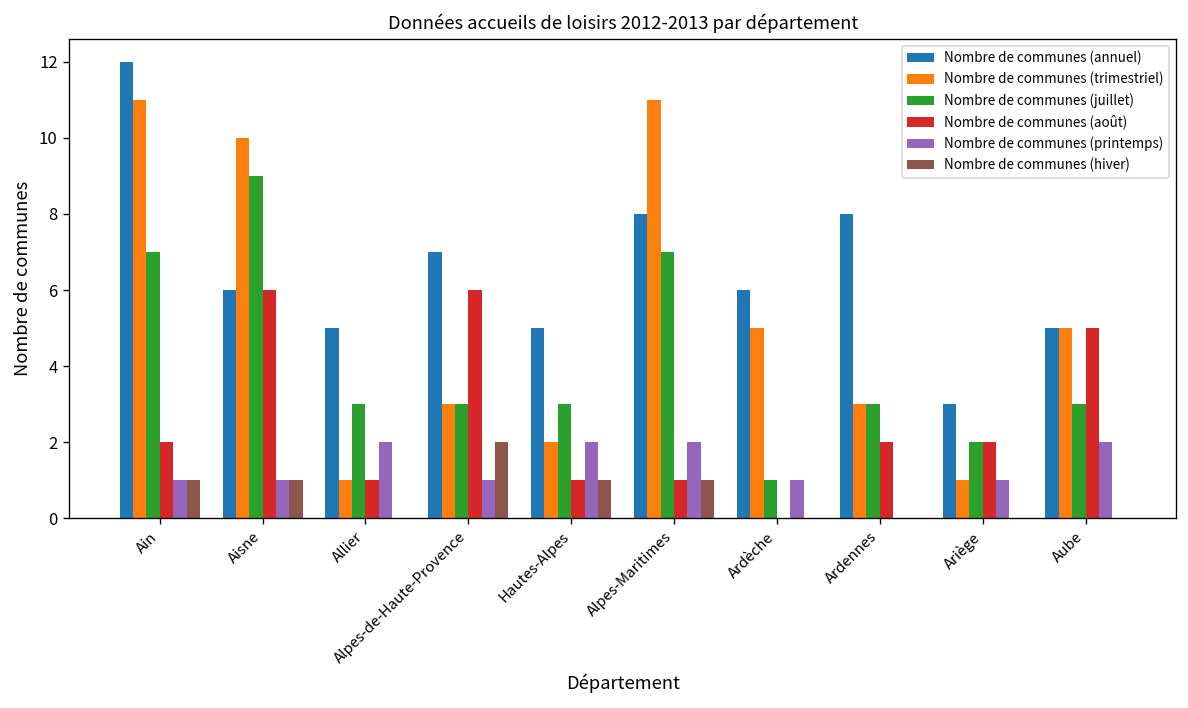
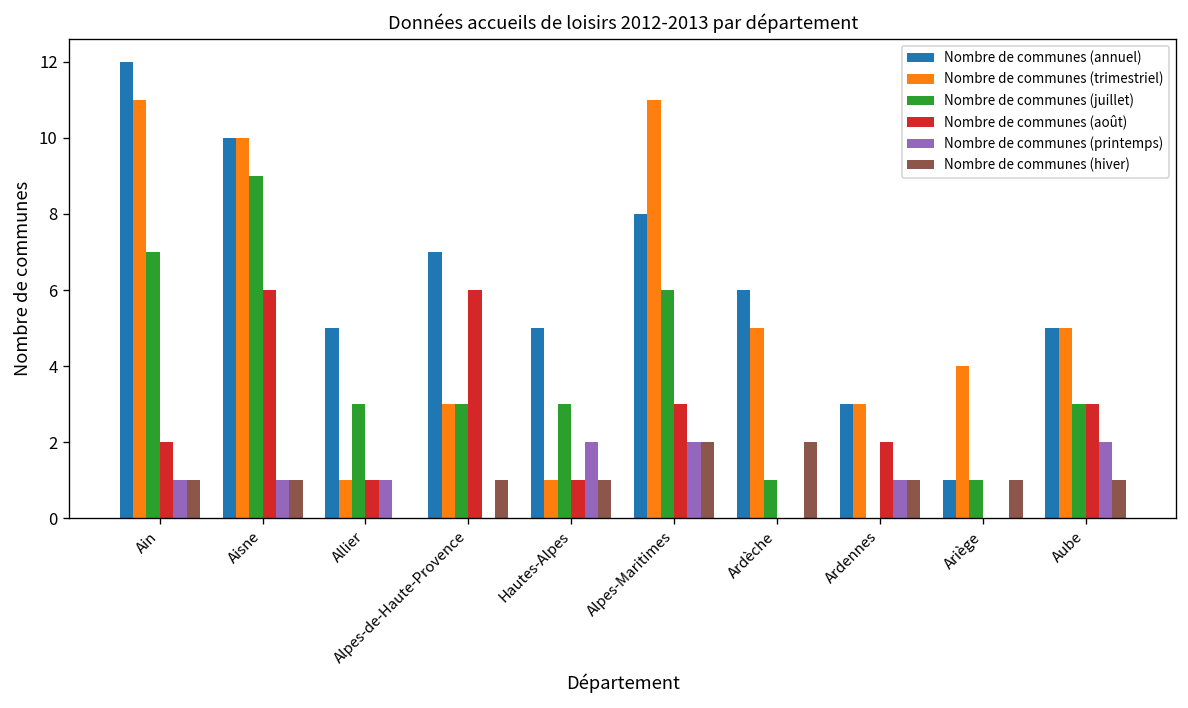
  {
    "Nombre de communes (annuel)": {
      "Ain": 12,
-     "Aisne": 6,
+     "Aisne": 10,
      "Allier": 5,
      "Alpes-de-Haute-Provence": 7,
      "Hautes-Alpes": 5,
      "Alpes-Maritimes": 8,
      "Ardèche": 6,
-     "Ardennes": 8,
-     "Ariège": 3,
+     "Ardennes": 3,
+     "Ariège": 1,
      "Aube": 5
    },
    "Nombre de communes (trimestriel)": {
      "Ain": 11,
      "Aisne": 10,
      "Allier": 1,
      "Alpes-de-Haute-Provence": 3,
-     "Hautes-Alpes": 2,
+     "Hautes-Alpes": 1,
      "Alpes-Maritimes": 11,
      "Ardèche": 5,
      "Ardennes": 3,
-     "Ariège": 1,
+     "Ariège": 4,
      "Aube": 5
    },
    "Nombre de communes (juillet)": {
      "Ain": 7,
      "Aisne": 9,
      "Allier": 3,
      "Alpes-de-Haute-Provence": 3,
      "Hautes-Alpes": 3,
-     "Alpes-Maritimes": 7,
+     "Alpes-Maritimes": 6,
      "Ardèche": 1,
-     "Ardennes": 3,
-     "Ariège": 2,
+     "Ardennes": 0,
+     "Ariège": 1,
      "Aube": 3
    },
    "Nombre de communes (août)": {
      "Ain": 2,
      "Aisne": 6,
      "Allier": 1,
      "Alpes-de-Haute-Provence": 6,
      "Hautes-Alpes": 1,
-     "Alpes-Maritimes": 1,
+     "Alpes-Maritimes": 3,
      "Ardèche": 0,
      "Ardennes": 2,
-     "Ariège": 2,
-     "Aube": 5
+     "Ariège": 0,
+     "Aube": 3
    },
    "Nombre de communes (printemps)": {
      "Ain": 1,
      "Aisne": 1,
-     "Allier": 2,
-     "Alpes-de-Haute-Provence": 1,
+     "Allier": 1,
+     "Alpes-de-Haute-Provence": 0,
      "Hautes-Alpes": 2,
      "Alpes-Maritimes": 2,
-     "Ardèche": 1,
-     "Ardennes": 0,
-     "Ariège": 1,
+     "Ardèche": 0,
+     "Ardennes": 1,
+     "Ariège": 0,
      "Aube": 2
    },
    "Nombre de communes (hiver)": {
      "Ain": 1,
      "Aisne": 1,
      "Allier": 0,
-     "Alpes-de-Haute-Provence": 2,
+     "Alpes-de-Haute-Provence": 1,
      "Hautes-Alpes": 1,
-     "Alpes-Maritimes": 1,
-     "Ardèche": 0,
-     "Ardennes": 0,
-     "Ariège": 0,
-     "Aube": 0
+     "Alpes-Maritimes": 2,
+     "Ardèche": 2,
+     "Ardennes": 1,
+     "Ariège": 1,
+     "Aube": 1
    }
  }
